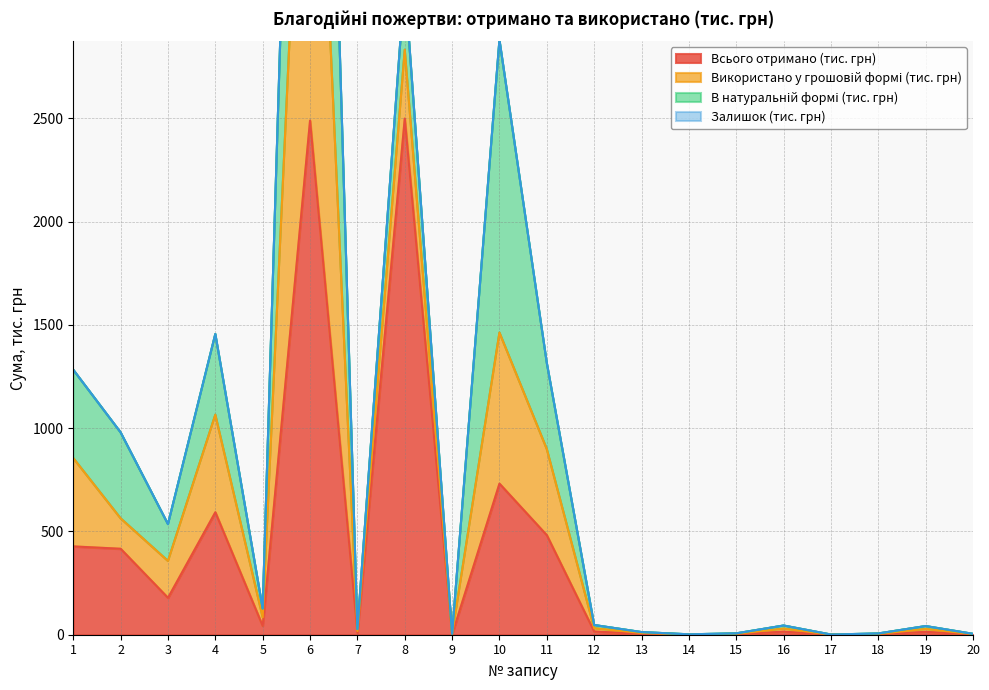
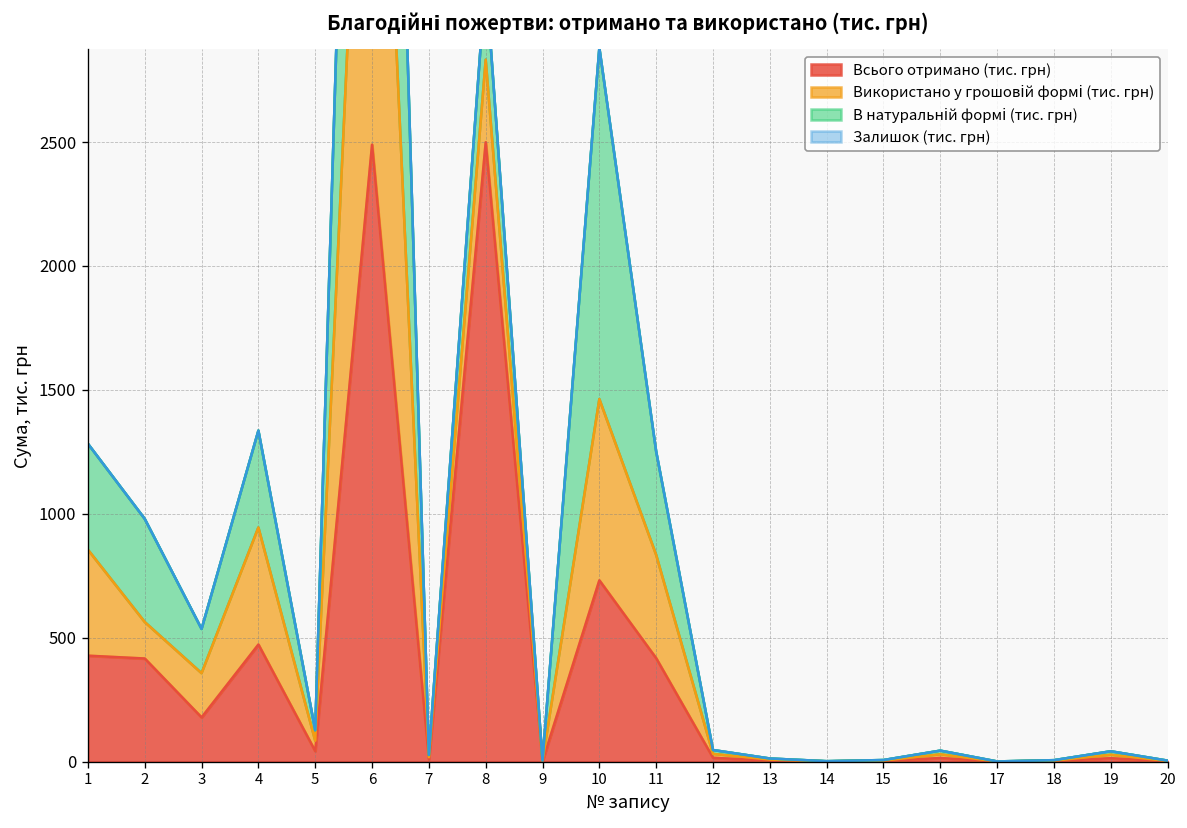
  {
    "Всього отримано (тис. грн)": {
      "1": 430,
      "2": 420,
      "3": 180,
-     "4": 590,
+     "4": 470,
      "5": 40,
      "6": 2490,
      "8": 2500,
      "10": 730,
-     "11": 480,
+     "11": 420,
      "12": 20,
      "16": 10,
      "19": 10
    },
    "Використано у грошовій формі (тис. грн)": {
      "1": 430,
      "2": 150,
      "3": 180,
      "4": 470,
      "5": 40,
      "8": 330,
      "10": 730,
      "11": 420,
      "12": 20,
      "16": 10,
      "19": 10
    }
  }
